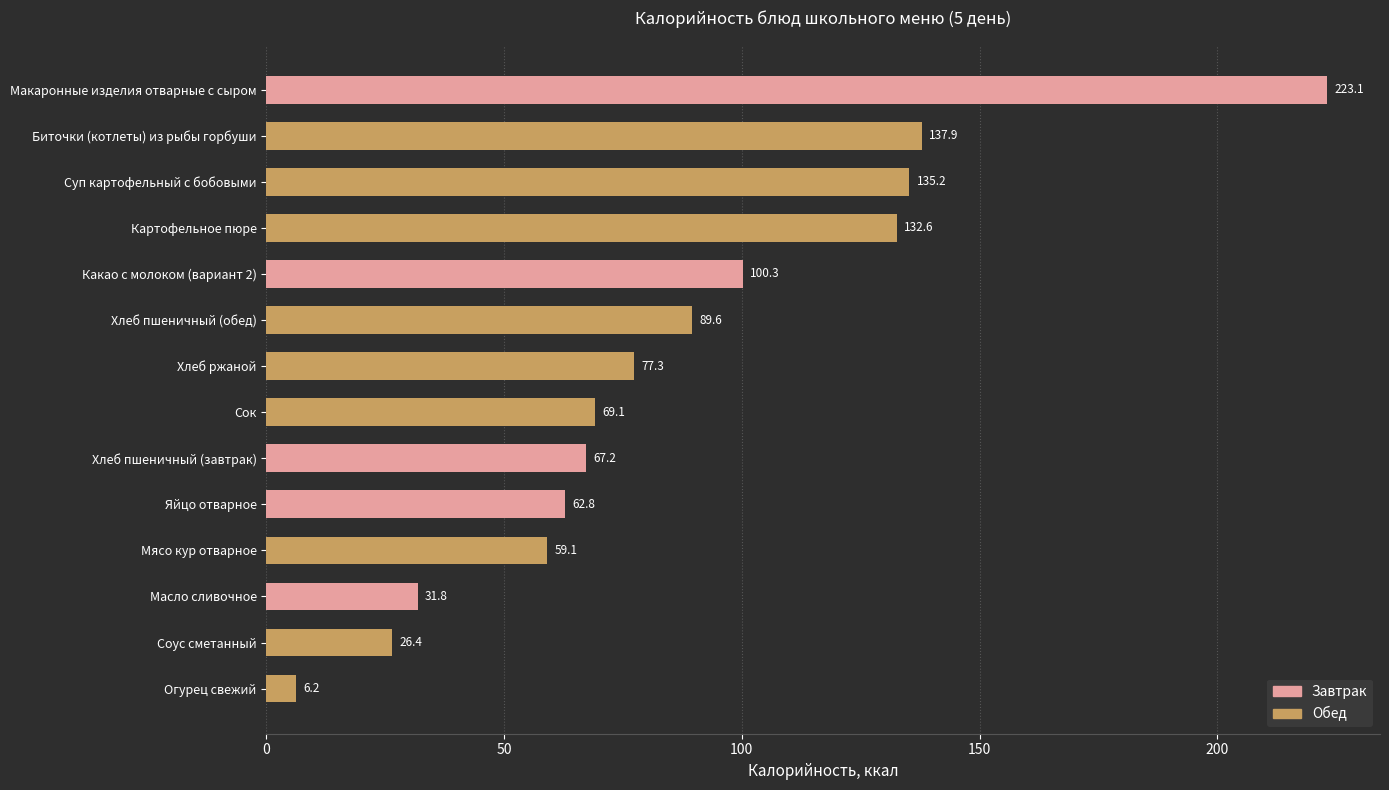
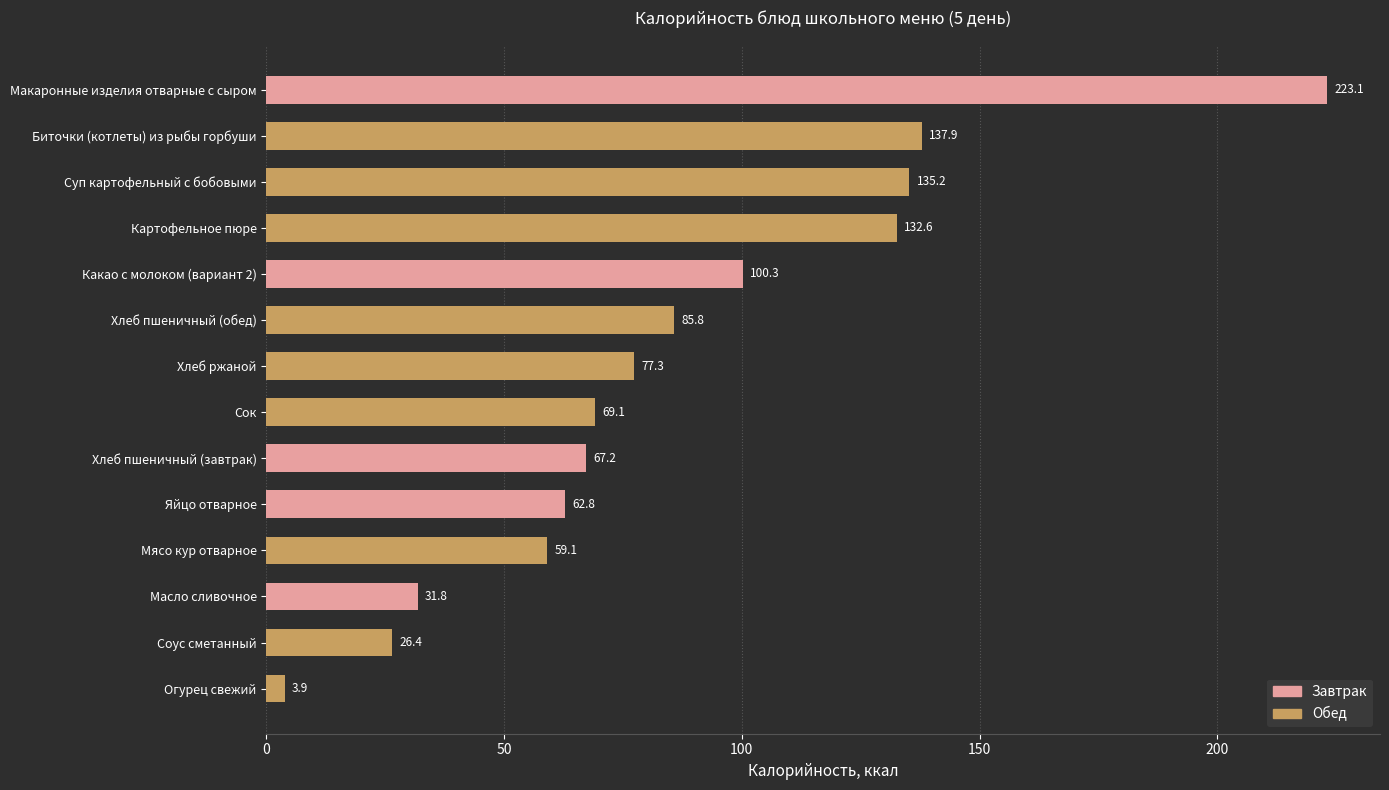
  {
    "Макаронные изделия отварные с сыром": 223.1,
    "Биточки (котлеты) из рыбы горбуши": 137.9,
    "Суп картофельный с бобовыми": 135.2,
    "Картофельное пюре": 132.6,
    "Какао с молоком (вариант 2)": 100.3,
-   "Хлеб пшеничный (обед)": 89.6,
+   "Хлеб пшеничный (обед)": 85.8,
    "Хлеб ржаной": 77.3,
    "Сок": 69.1,
    "Хлеб пшеничный (завтрак)": 67.2,
    "Яйцо отварное": 62.8,
    "Мясо кур отварное": 59.1,
    "Масло сливочное": 31.8,
    "Соус сметанный": 26.4,
-   "Огурец свежий": 6.2
+   "Огурец свежий": 3.9
  }
